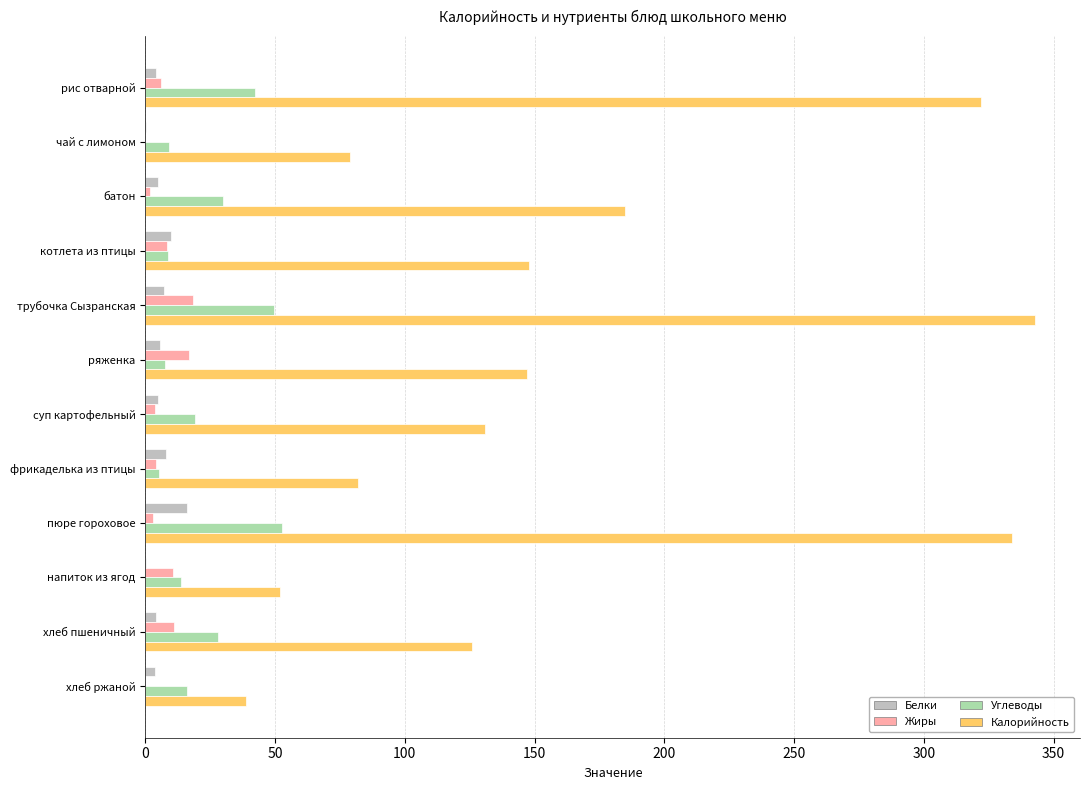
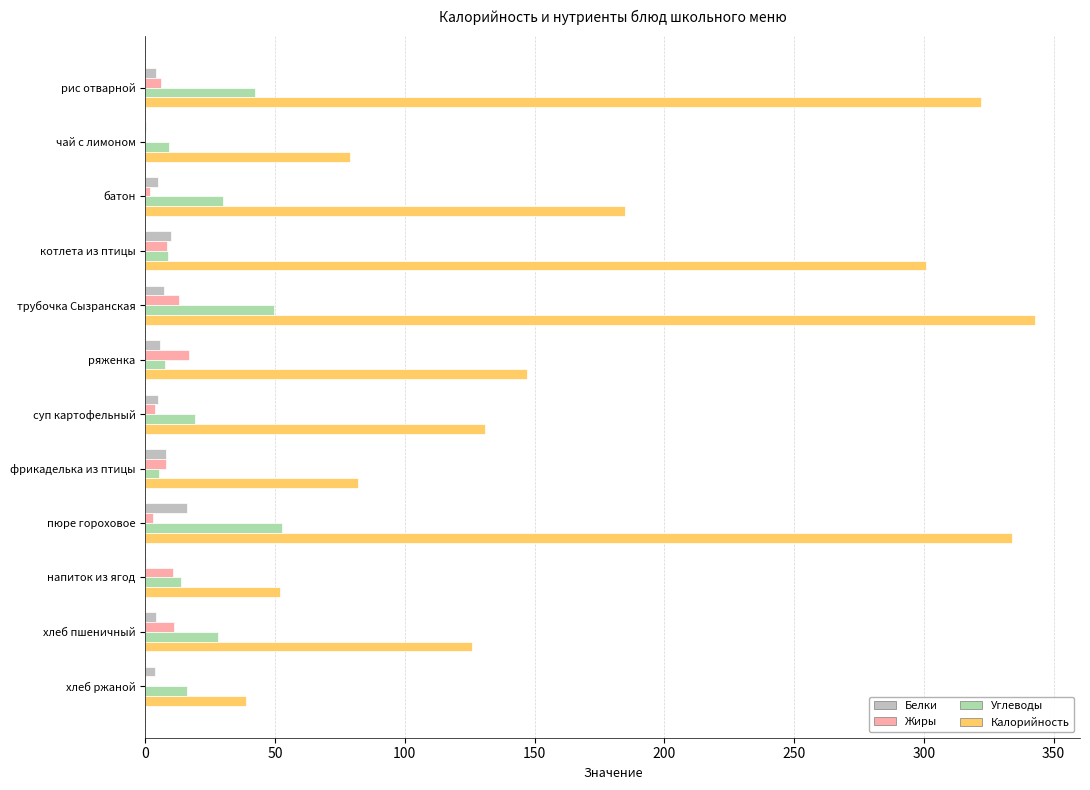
  {
    "Жиры": {
      "рис отварной": 6,
      "батон": 2,
      "котлета из птицы": 8,
-     "трубочка Сызранская": 18,
+     "трубочка Сызранская": 13,
      "ряженка": 17,
      "суп картофельный": 4,
-     "фрикаделька из птицы": 4,
+     "фрикаделька из птицы": 8,
      "пюре гороховое": 3,
      "напиток из ягод": 11,
      "хлеб пшеничный": 11,
      "хлеб ржаной": 0
    },
    "Калорийность": {
      "рис отварной": 322,
      "чай с лимоном": 79,
      "батон": 185,
-     "котлета из птицы": 148,
+     "котлета из птицы": 301,
      "трубочка Сызранская": 343,
      "ряженка": 147,
      "суп картофельный": 131,
      "фрикаделька из птицы": 82,
      "пюре гороховое": 334,
      "напиток из ягод": 52,
      "хлеб пшеничный": 126,
      "хлеб ржаной": 39
    }
  }
